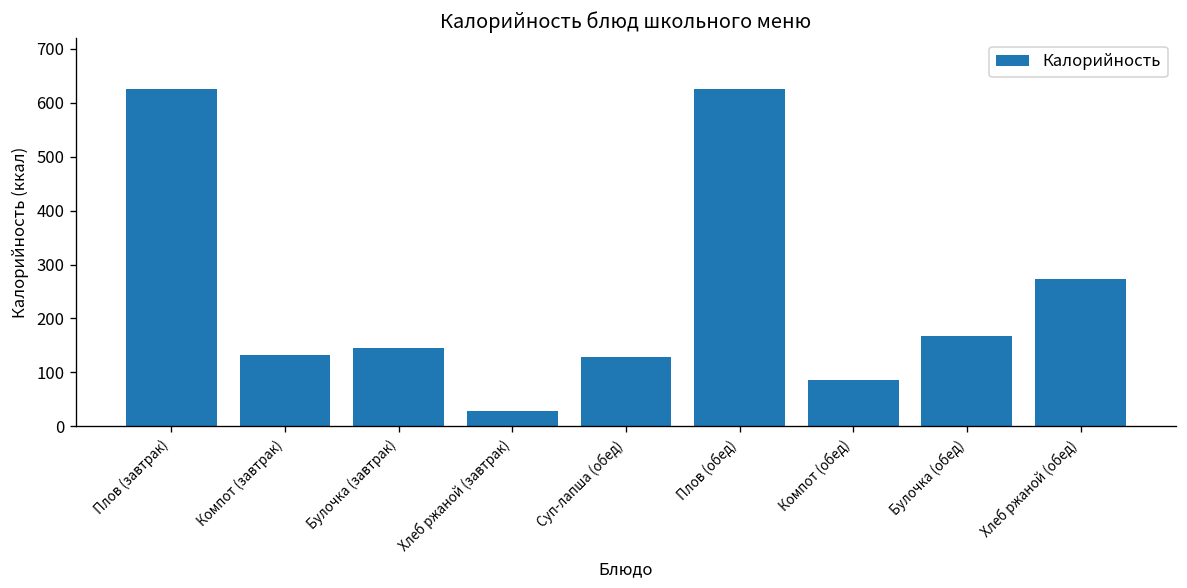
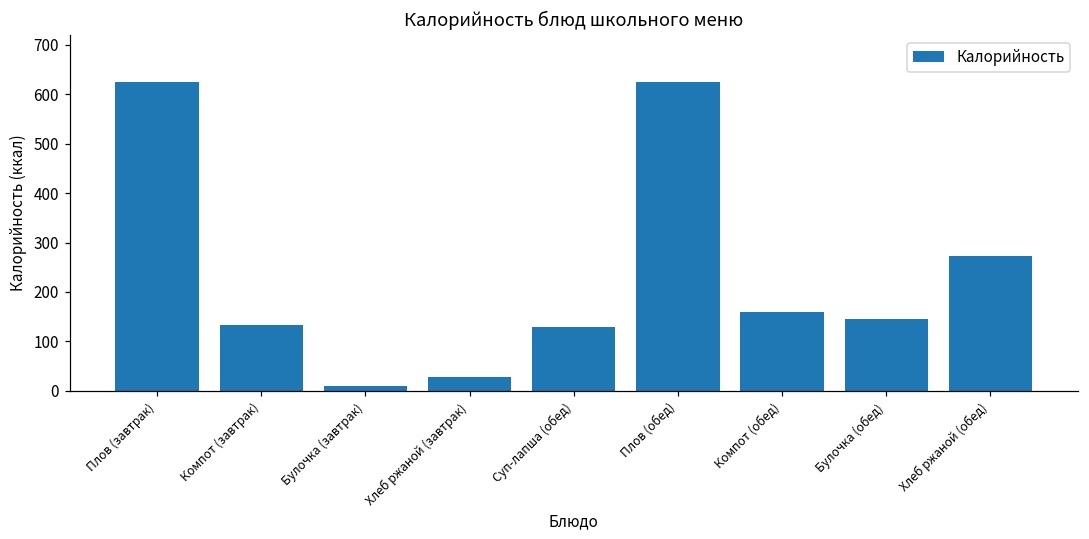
  {
    "Плов (завтрак)": 630,
    "Компот (завтрак)": 130,
-   "Булочка (завтрак)": 150,
+   "Булочка (завтрак)": 10,
    "Хлеб ржаной (завтрак)": 30,
    "Суп-лапша (обед)": 130,
    "Плов (обед)": 630,
-   "Компот (обед)": 90,
-   "Булочка (обед)": 170,
+   "Компот (обед)": 160,
+   "Булочка (обед)": 150,
    "Хлеб ржаной (обед)": 270
  }
